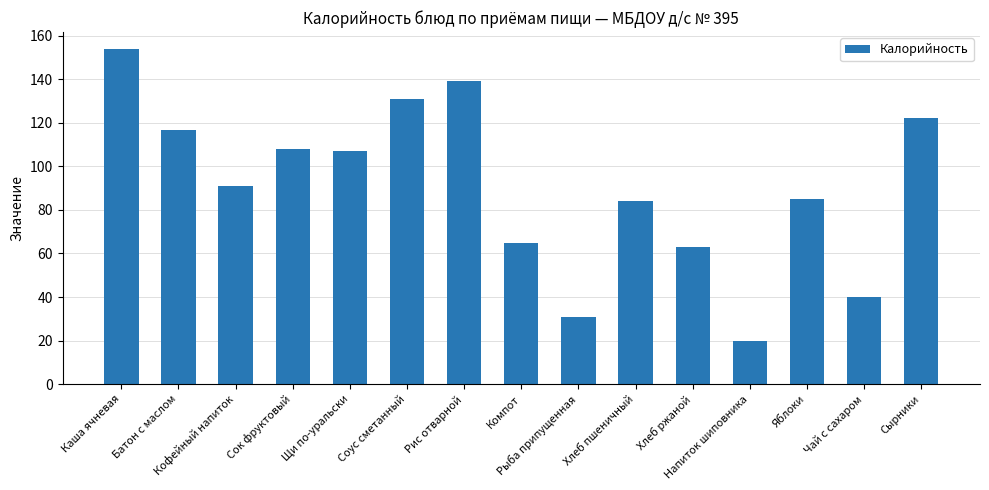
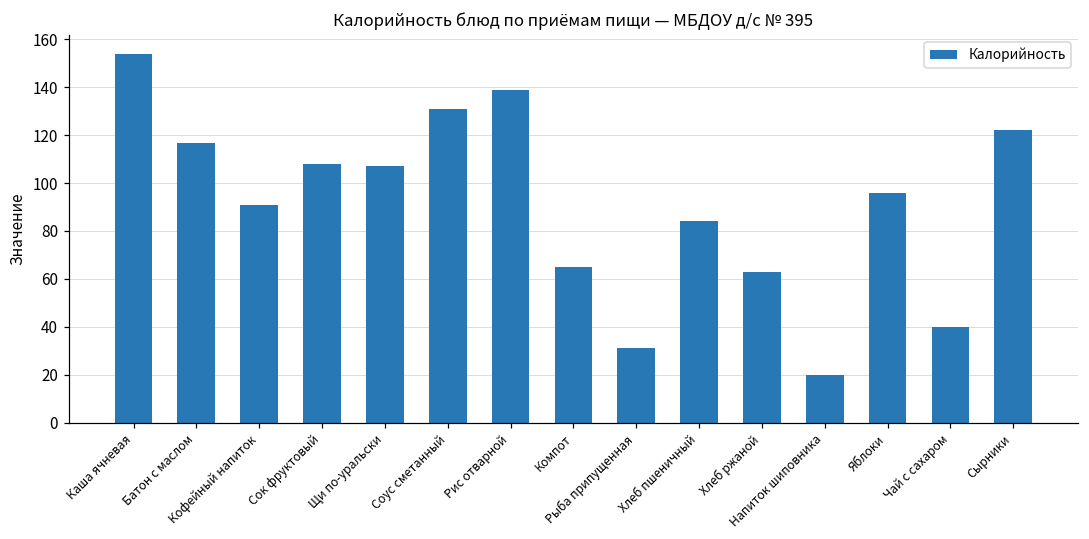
  {
    "Каша ячневая": 154,
    "Батон с маслом": 117,
    "Кофейный напиток": 91,
    "Сок фруктовый": 108,
    "Щи по-уральски": 107,
    "Соус сметанный": 131,
    "Рис отварной": 139,
    "Компот": 65,
    "Рыба припущенная": 31,
    "Хлеб пшеничный": 84,
    "Хлеб ржаной": 63,
    "Напиток шиповника": 20,
-   "Яблоки": 85,
+   "Яблоки": 96,
    "Чай с сахаром": 40,
    "Сырники": 122
  }
